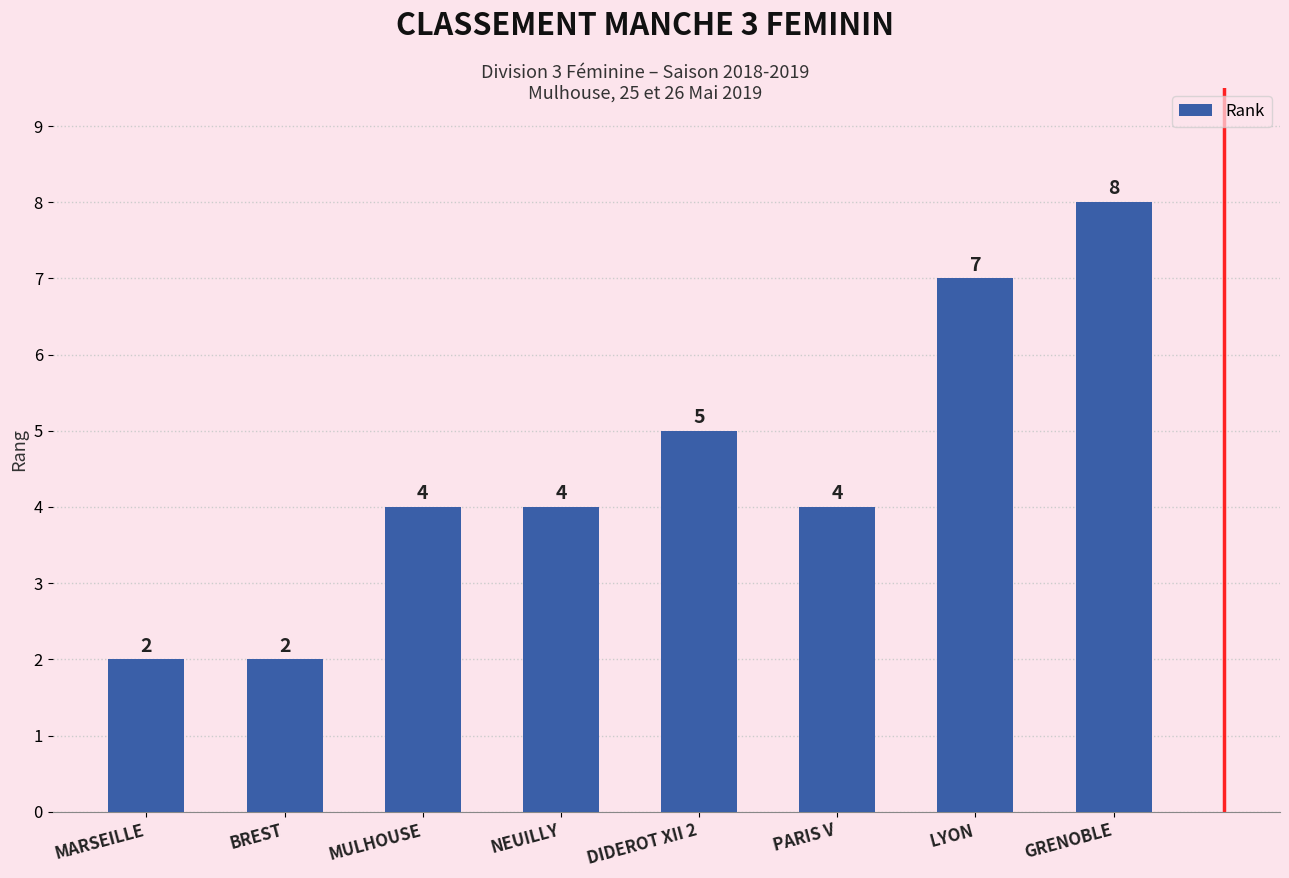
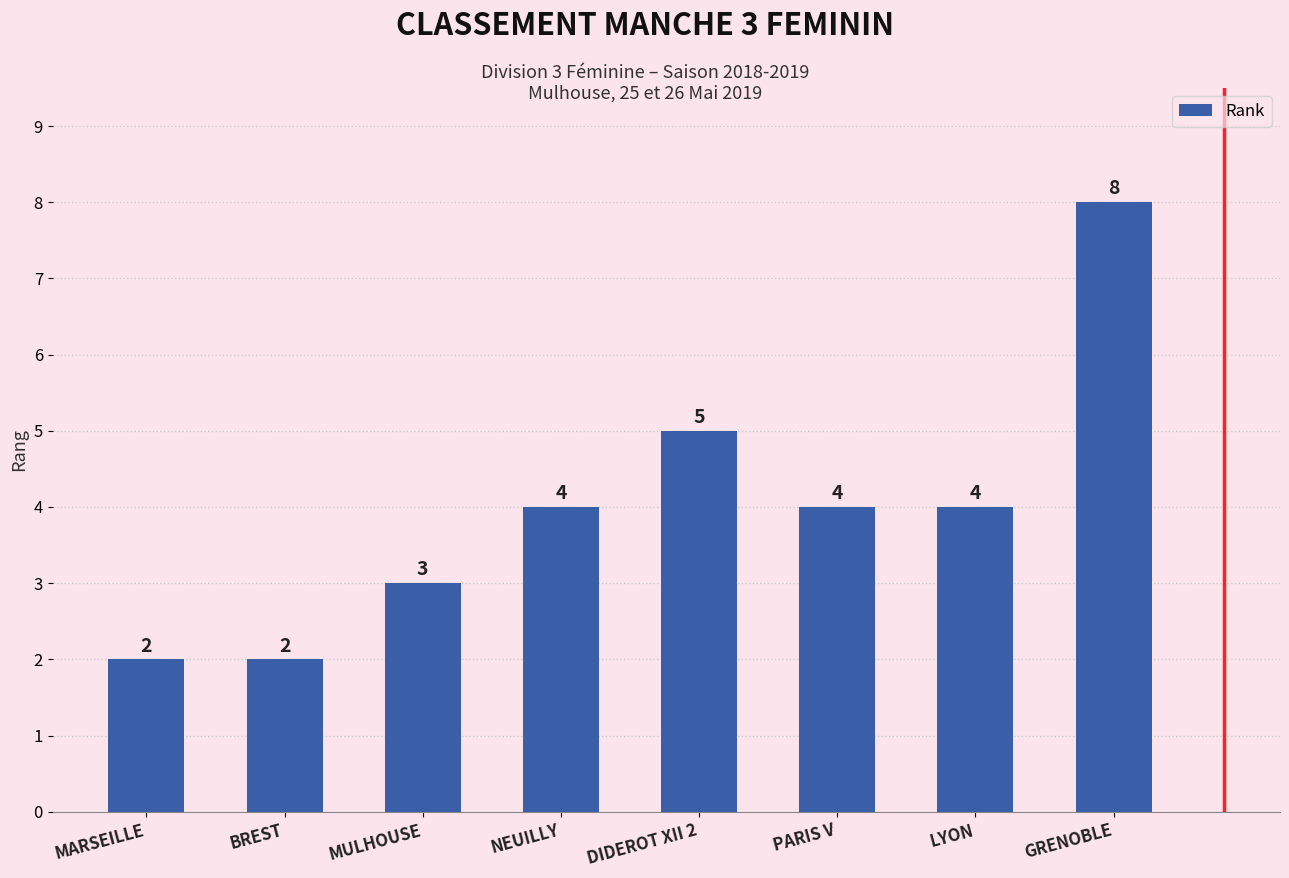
  {
    "MARSEILLE": 2,
    "BREST": 2,
-   "MULHOUSE": 4,
+   "MULHOUSE": 3,
    "NEUILLY": 4,
    "DIDEROT XII 2": 5,
    "PARIS V": 4,
-   "LYON": 7,
+   "LYON": 4,
    "GRENOBLE": 8
  }
